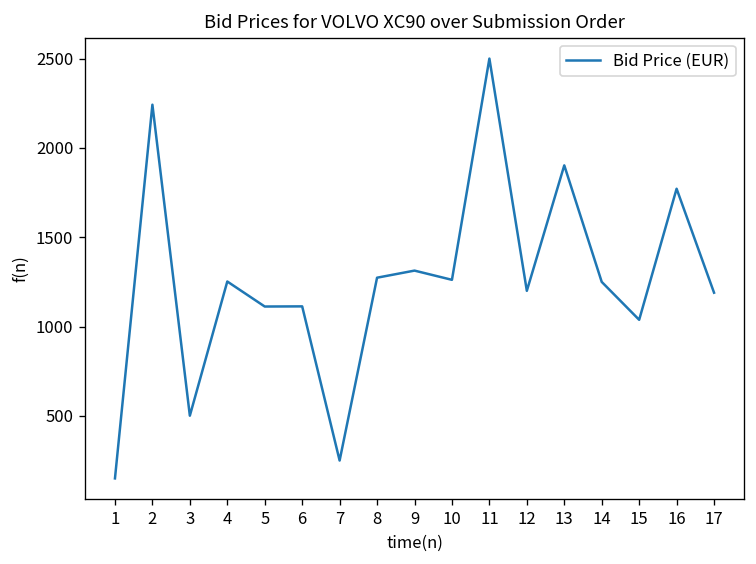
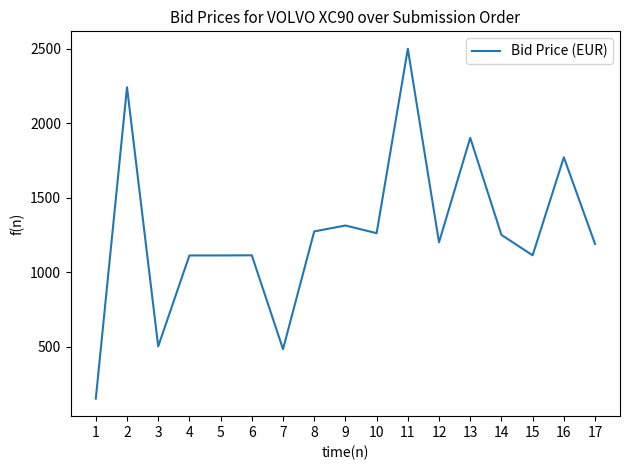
  {
    "1": 150,
    "2": 2240,
    "3": 500,
-   "4": 1250,
+   "4": 1110,
    "5": 1110,
    "6": 1110,
-   "7": 250,
+   "7": 480,
    "8": 1270,
    "9": 1310,
    "10": 1260,
    "11": 2500,
    "12": 1200,
    "13": 1900,
    "14": 1250,
-   "15": 1040,
+   "15": 1110,
    "16": 1770,
    "17": 1190
  }
